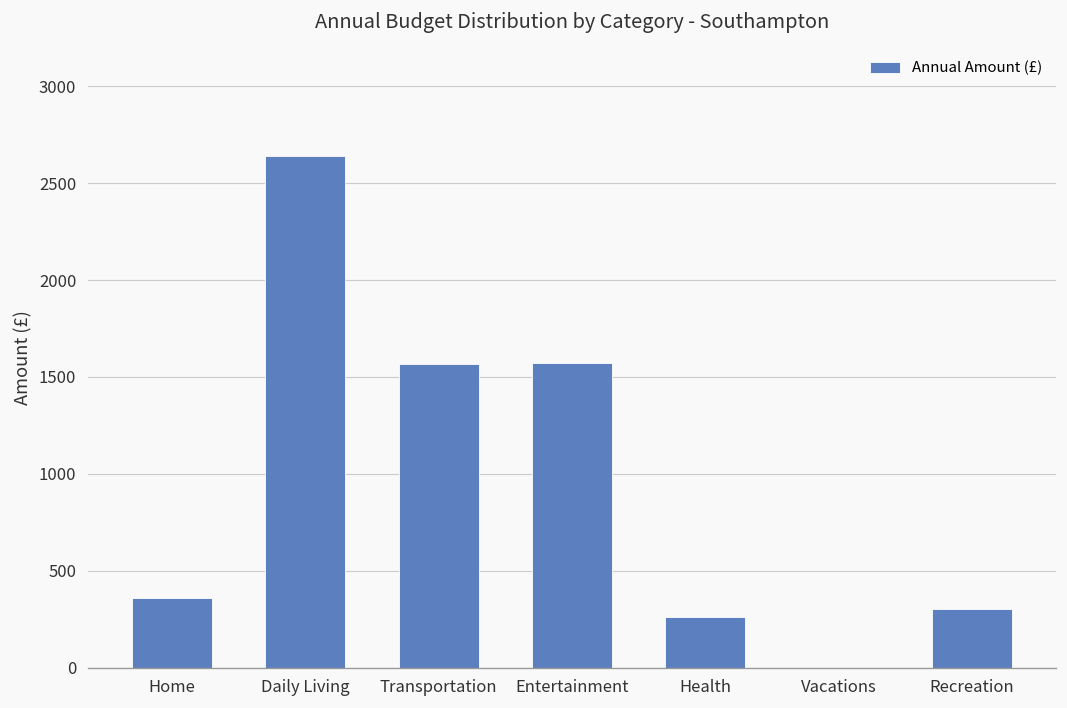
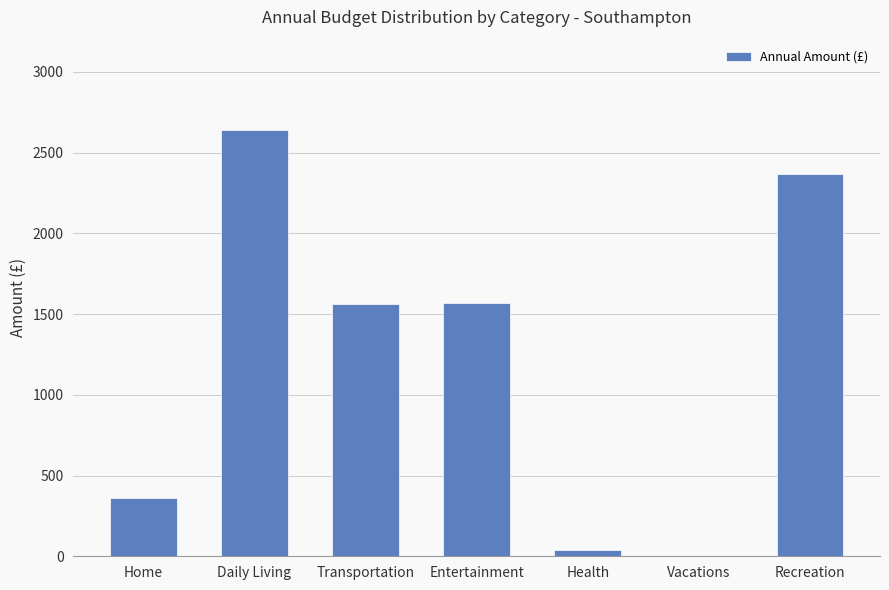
  {
    "Home": 360,
    "Daily Living": 2640,
    "Transportation": 1570,
    "Entertainment": 1570,
-   "Health": 260,
+   "Health": 40,
    "Vacations": 0,
-   "Recreation": 300
+   "Recreation": 2370
  }
